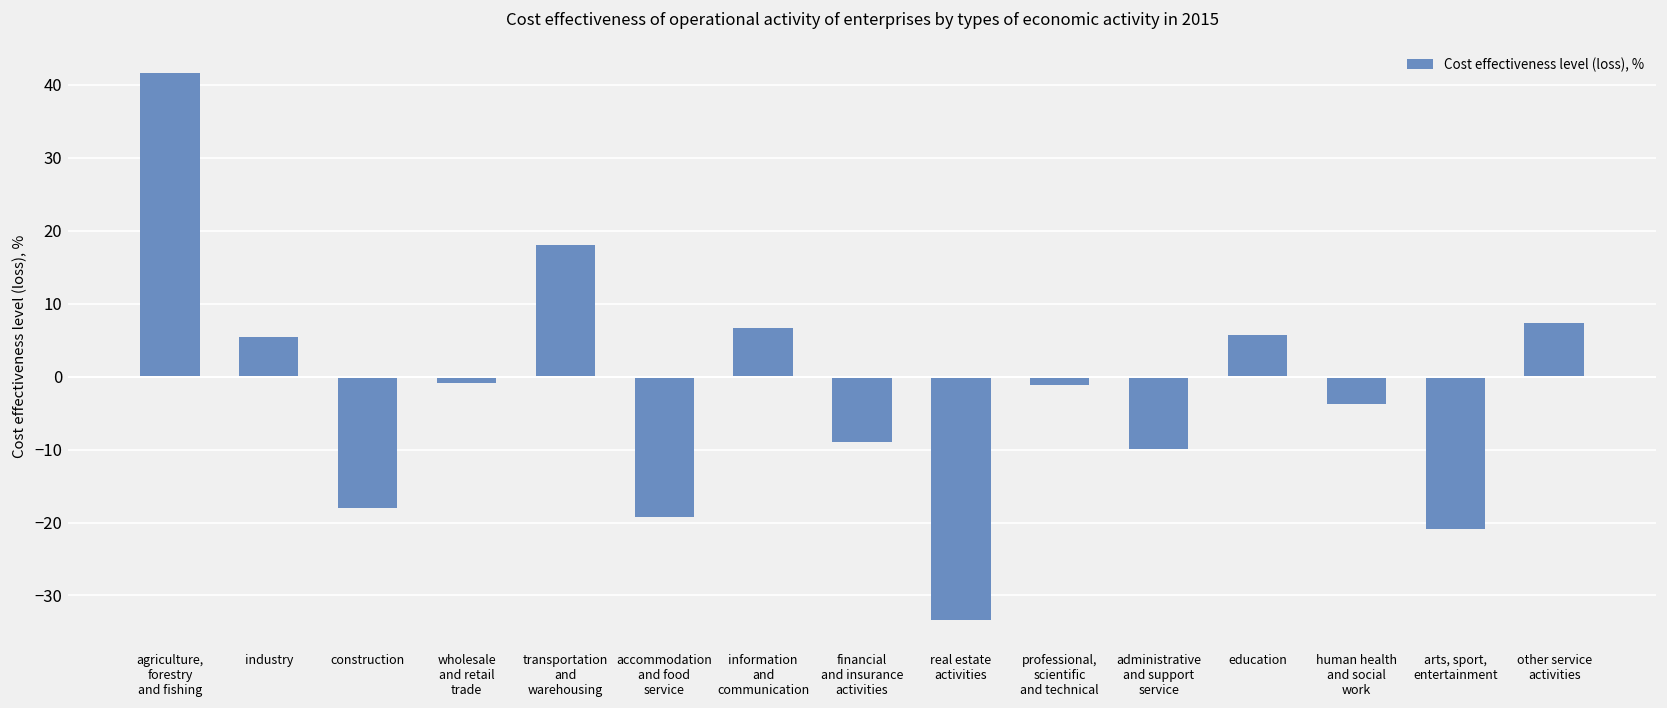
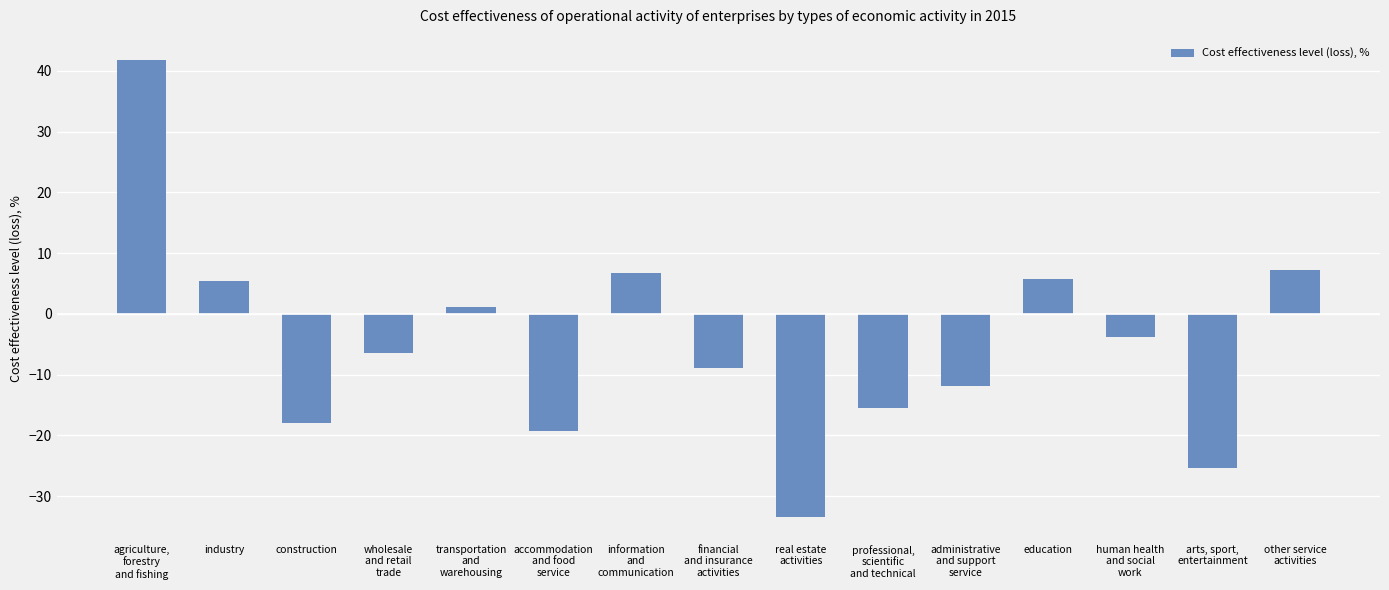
  {
    "agriculture, forestry and fishing": 42,
    "industry": 5,
    "construction": -18,
-   "wholesale and retail trade": -1,
-   "transportation and warehousing": 18,
+   "wholesale and retail trade": -6,
+   "transportation and warehousing": 1,
    "accommodation and food service": -19,
    "information and communication": 7,
    "financial and insurance activities": -9,
    "real estate activities": -33,
-   "professional, scientific and technical": -1,
-   "administrative and support service": -10,
+   "professional, scientific and technical": -16,
+   "administrative and support service": -12,
    "education": 6,
    "human health and social work": -4,
-   "arts, sport, entertainment": -21,
+   "arts, sport, entertainment": -25,
    "other service activities": 7
  }
